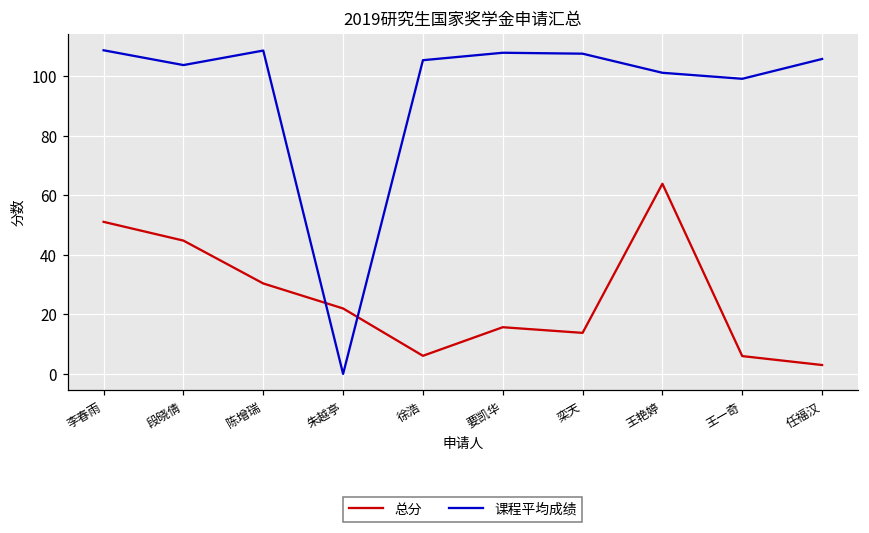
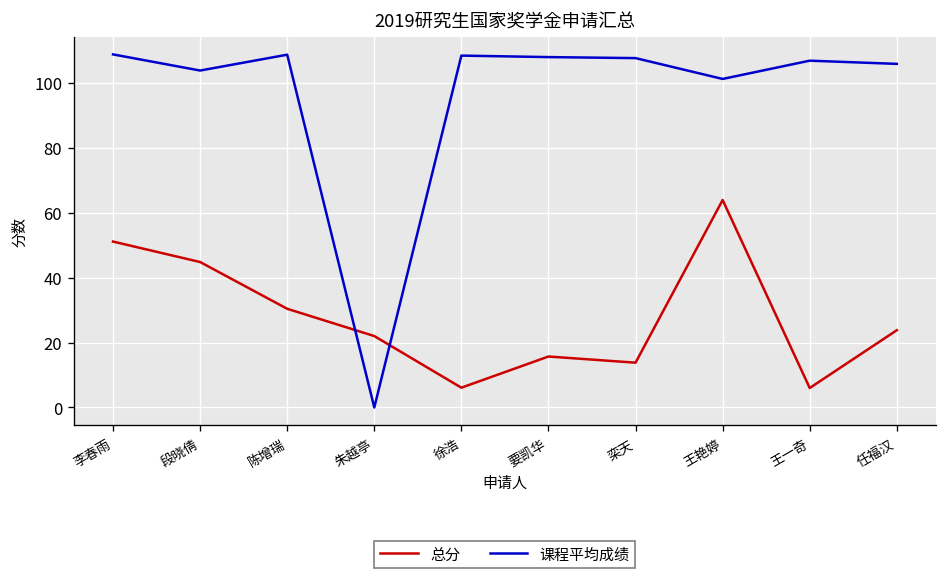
  {
    "总分": {
      "李春雨": 51,
      "段晓倩": 45,
      "陈增瑞": 30,
      "朱越亭": 22,
      "徐浩": 6,
      "要凯华": 16,
      "栾天": 14,
      "王艳婷": 64,
      "王一奇": 6,
-     "任福汉": 3
+     "任福汉": 24
    },
    "课程平均成绩": {
      "李春雨": 109,
      "段晓倩": 104,
      "陈增瑞": 109,
      "朱越亭": 0,
-     "徐浩": 105,
+     "徐浩": 108,
      "要凯华": 108,
      "栾天": 108,
      "王艳婷": 101,
-     "王一奇": 99,
+     "王一奇": 107,
      "任福汉": 106
    }
  }
